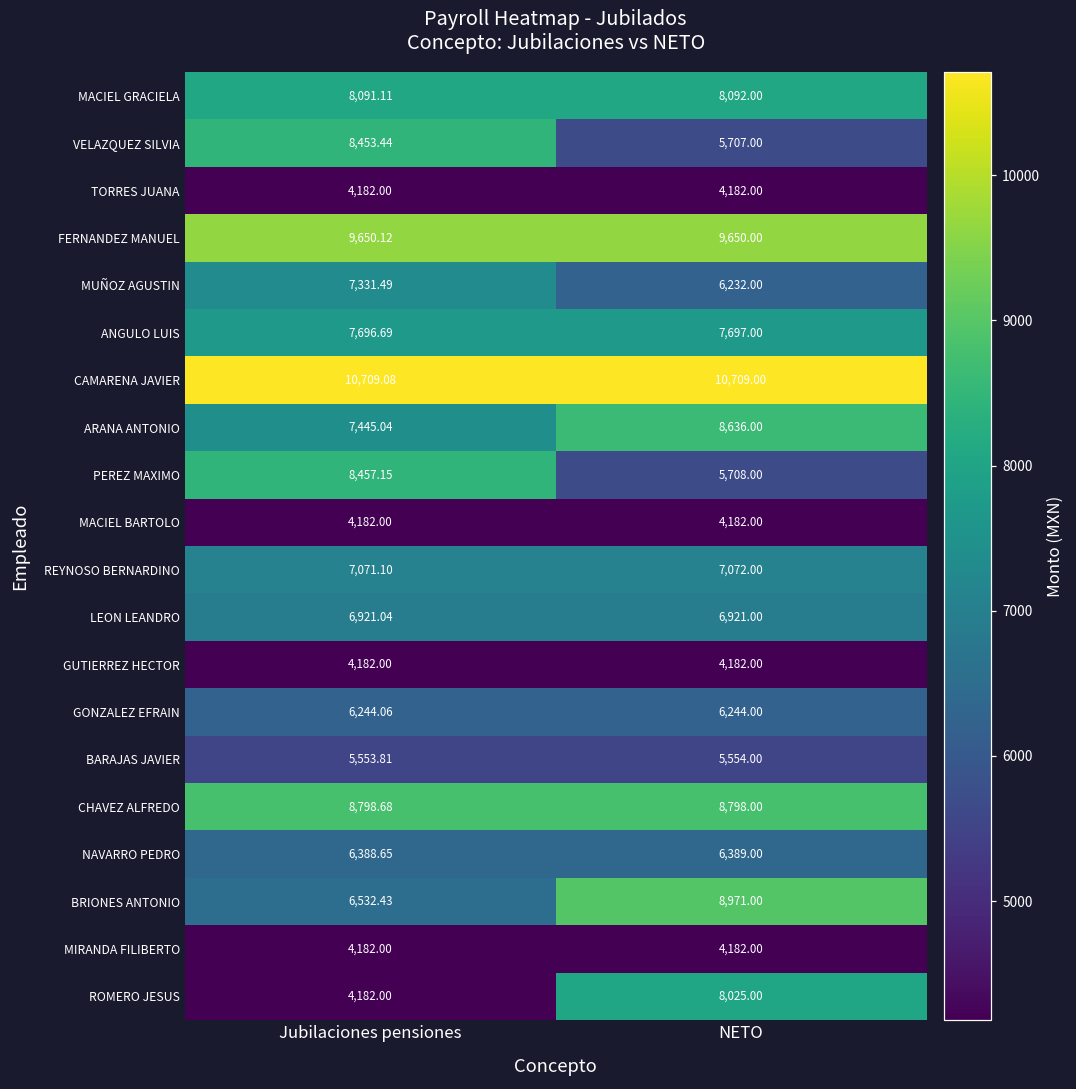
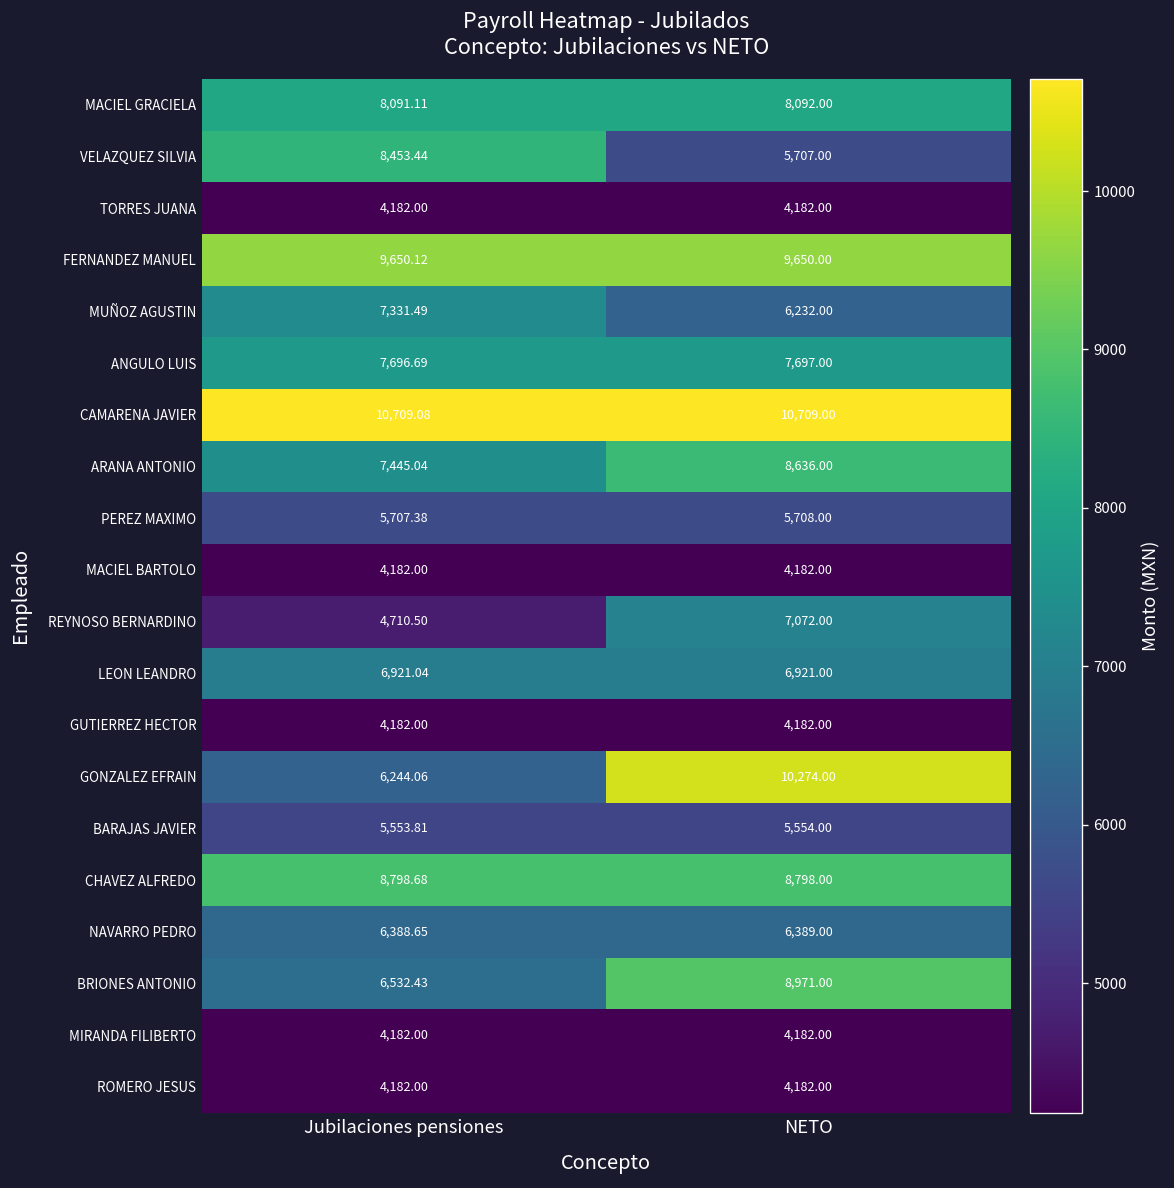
  {
    "MACIEL GRACIELA": {
      "Jubilaciones pensiones": "8,091.11",
      "NETO": "8,092.00"
    },
    "VELAZQUEZ SILVIA": {
      "Jubilaciones pensiones": "8,453.44",
      "NETO": "5,707.00"
    },
    "TORRES JUANA": {
      "Jubilaciones pensiones": "4,182.00",
      "NETO": "4,182.00"
    },
    "FERNANDEZ MANUEL": {
      "Jubilaciones pensiones": "9,650.12",
      "NETO": "9,650.00"
    },
    "MUÑOZ AGUSTIN": {
      "Jubilaciones pensiones": "7,331.49",
      "NETO": "6,232.00"
    },
    "ANGULO LUIS": {
      "Jubilaciones pensiones": "7,696.69",
      "NETO": "7,697.00"
    },
    "CAMARENA JAVIER": {
      "Jubilaciones pensiones": "10,709.08",
      "NETO": "10,709.00"
    },
    "ARANA ANTONIO": {
      "Jubilaciones pensiones": "7,445.04",
      "NETO": "8,636.00"
    },
    "PEREZ MAXIMO": {
-     "Jubilaciones pensiones": "8,457.15",
+     "Jubilaciones pensiones": "5,707.38",
      "NETO": "5,708.00"
    },
    "MACIEL BARTOLO": {
      "Jubilaciones pensiones": "4,182.00",
      "NETO": "4,182.00"
    },
    "REYNOSO BERNARDINO": {
-     "Jubilaciones pensiones": "7,071.10",
+     "Jubilaciones pensiones": "4,710.50",
      "NETO": "7,072.00"
    },
    "LEON LEANDRO": {
      "Jubilaciones pensiones": "6,921.04",
      "NETO": "6,921.00"
    },
    "GUTIERREZ HECTOR": {
      "Jubilaciones pensiones": "4,182.00",
      "NETO": "4,182.00"
    },
    "GONZALEZ EFRAIN": {
      "Jubilaciones pensiones": "6,244.06",
-     "NETO": "6,244.00"
+     "NETO": "10,274.00"
    },
    "BARAJAS JAVIER": {
      "Jubilaciones pensiones": "5,553.81",
      "NETO": "5,554.00"
    },
    "CHAVEZ ALFREDO": {
      "Jubilaciones pensiones": "8,798.68",
      "NETO": "8,798.00"
    },
    "NAVARRO PEDRO": {
      "Jubilaciones pensiones": "6,388.65",
      "NETO": "6,389.00"
    },
    "BRIONES ANTONIO": {
      "Jubilaciones pensiones": "6,532.43",
      "NETO": "8,971.00"
    },
    "MIRANDA FILIBERTO": {
      "Jubilaciones pensiones": "4,182.00",
      "NETO": "4,182.00"
    },
    "ROMERO JESUS": {
      "Jubilaciones pensiones": "4,182.00",
-     "NETO": "8,025.00"
+     "NETO": "4,182.00"
    }
  }
